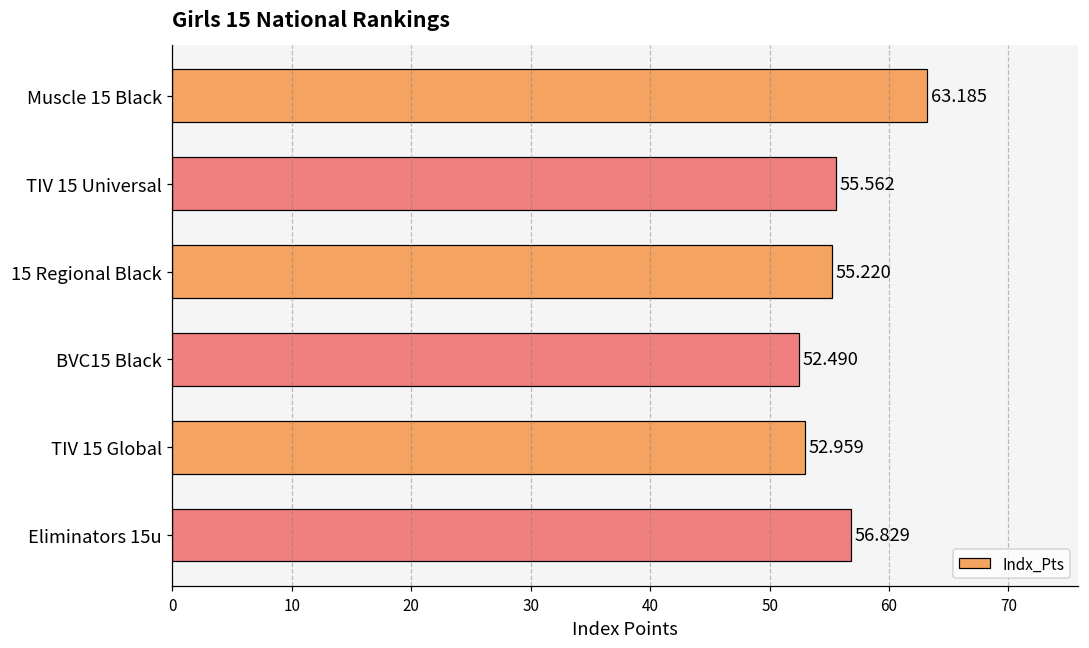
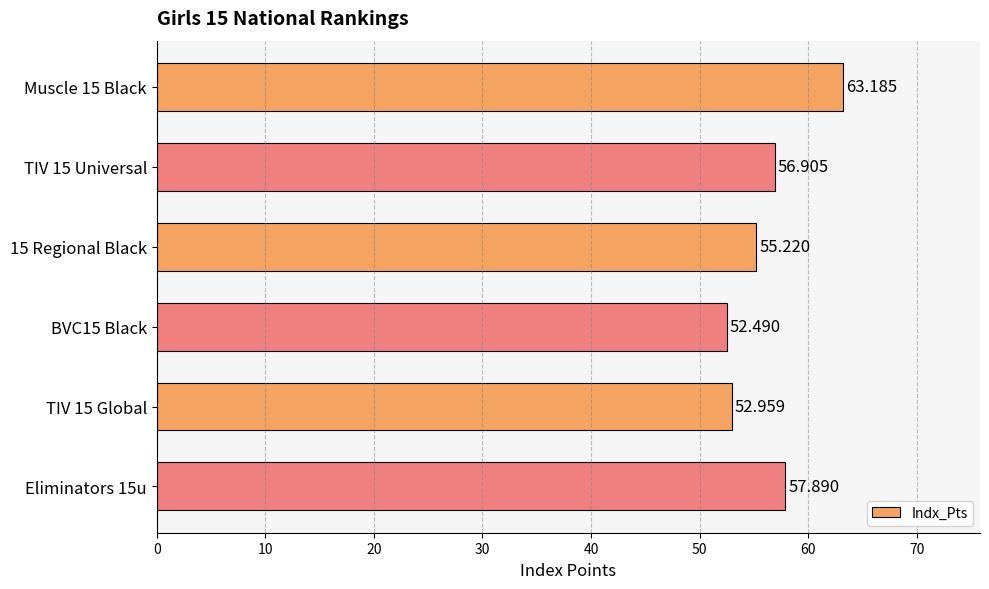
  {
    "Muscle 15 Black": 63.185,
-   "TIV 15 Universal": 55.562,
+   "TIV 15 Universal": 56.905,
    "15 Regional Black": 55.220,
    "BVC15 Black": 52.490,
    "TIV 15 Global": 52.959,
-   "Eliminators 15u": 56.829
+   "Eliminators 15u": 57.890
  }
